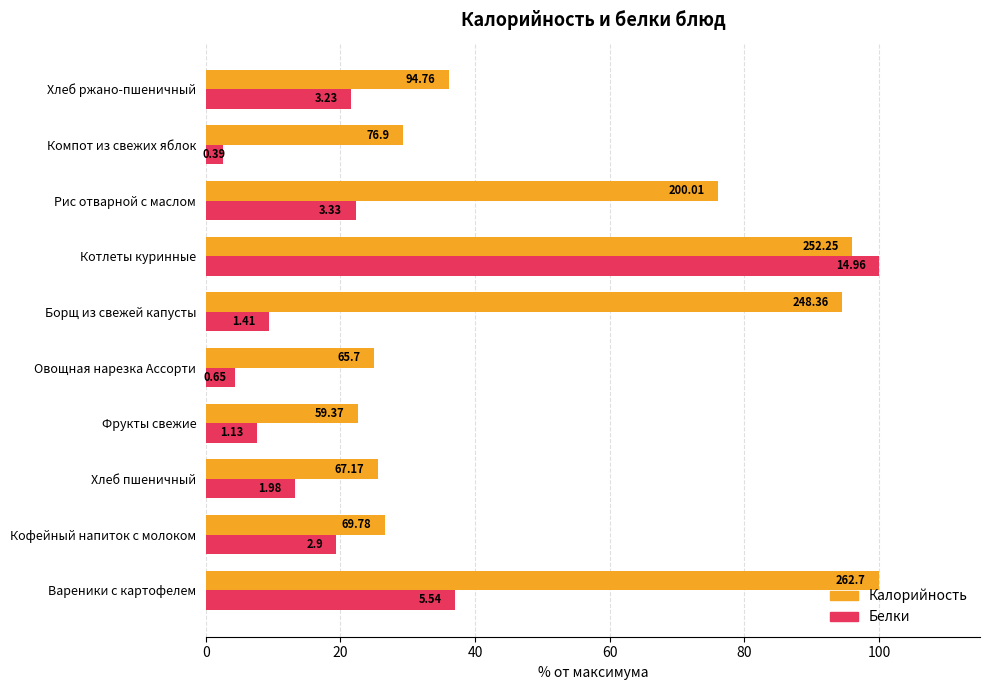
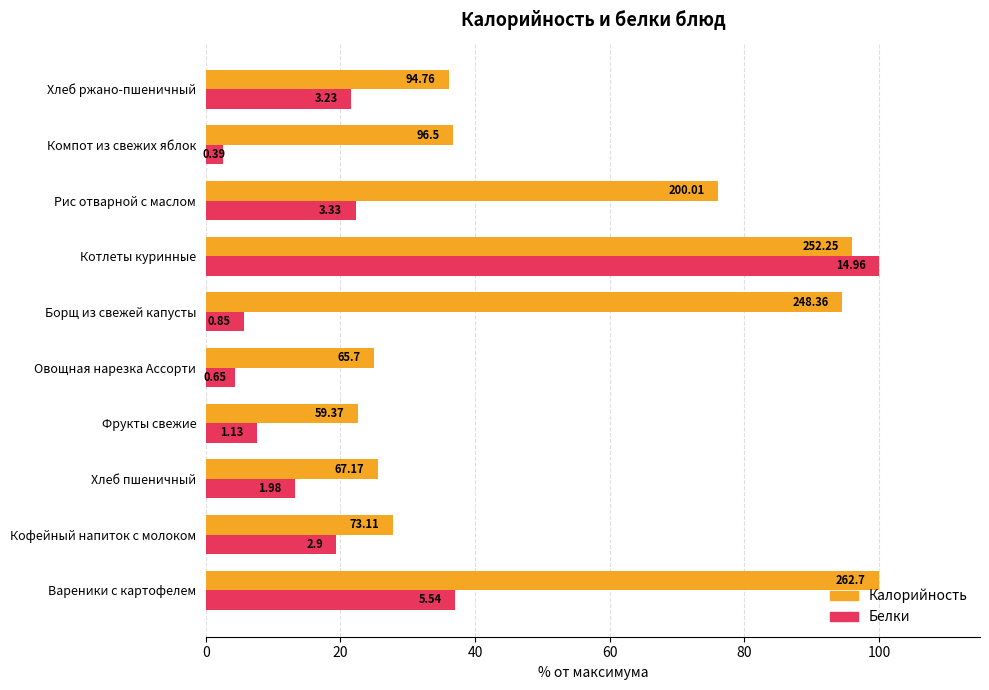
  {
    "Калорийность": {
-     "Компот из свежих яблок": 76.9,
-     "Кофейный напиток с молоком": 69.78
+     "Компот из свежих яблок": 96.5,
+     "Кофейный напиток с молоком": 73.11
    },
    "Белки": {
-     "Борщ из свежей капусты": 1.41
+     "Борщ из свежей капусты": 0.85
    }
  }
